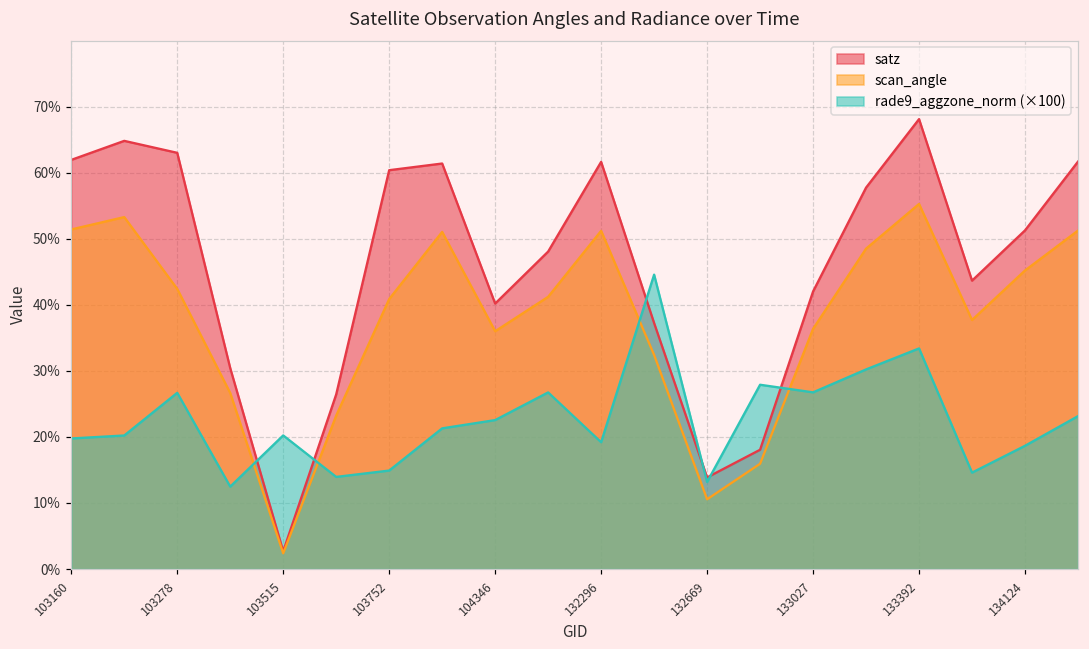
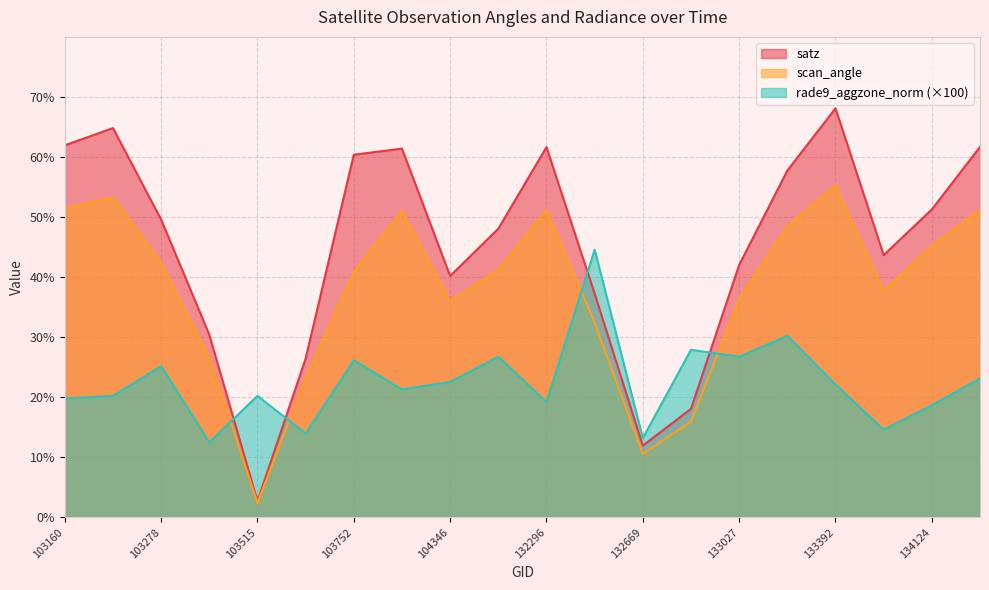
  {
    "satz": {
      "103160": "62%",
-     "103278": "63%",
+     "103278": "50%",
      "103752": "60%",
      "104346": "40%",
      "132296": "62%",
-     "132669": "14%",
+     "132669": "12%",
      "133027": "42%",
      "133392": "68%",
      "134124": "51%"
    },
    "scan_angle": {
      "103160": "51%",
      "103278": "42%",
      "103752": "41%",
      "104346": "36%",
      "132296": "51%",
      "132669": "11%",
      "133027": "36%",
      "133392": "55%",
      "134124": "45%"
    },
    "rade9_aggzone_norm (×100)": {
      "103160": "20%",
-     "103278": "27%",
+     "103278": "25%",
      "103515": "20%",
-     "103752": "15%",
+     "103752": "26%",
      "104346": "23%",
      "132296": "19%",
      "132669": "13%",
      "133027": "27%",
-     "133392": "33%",
+     "133392": "22%",
      "134124": "19%"
    }
  }
